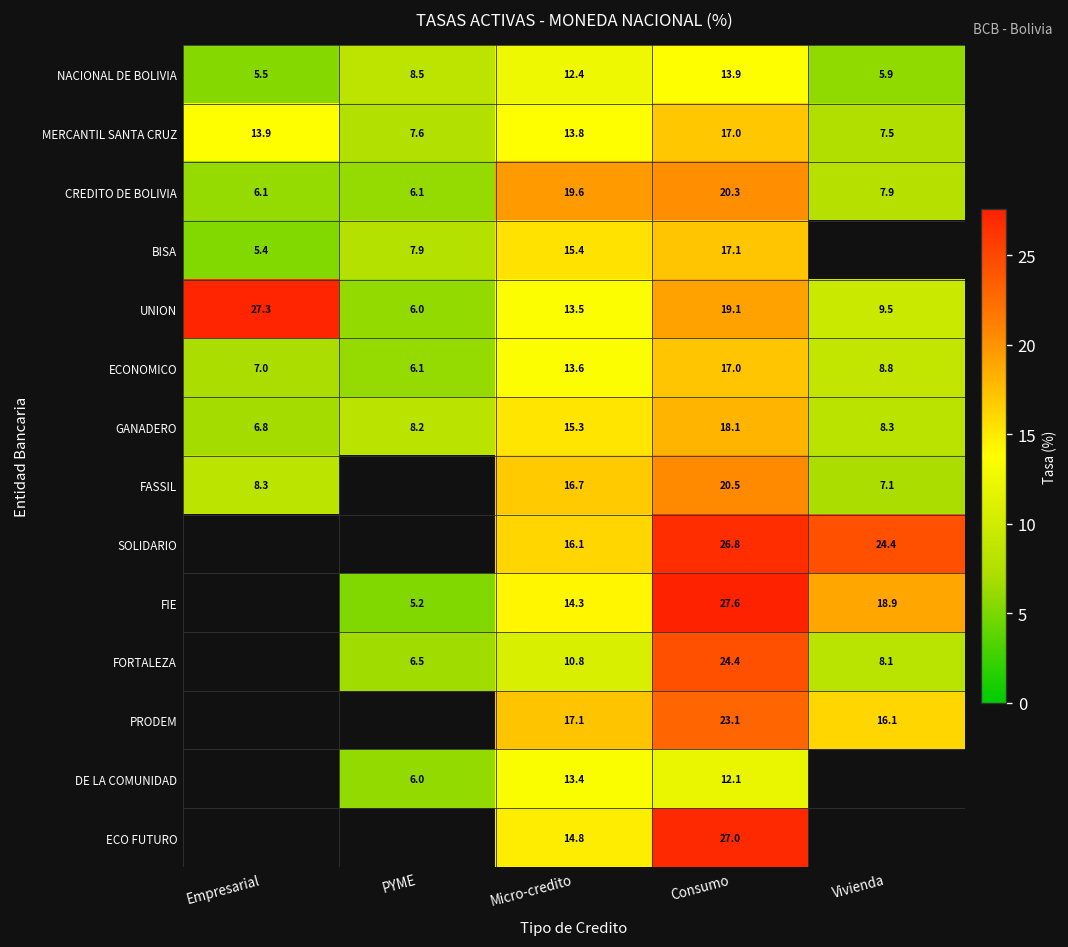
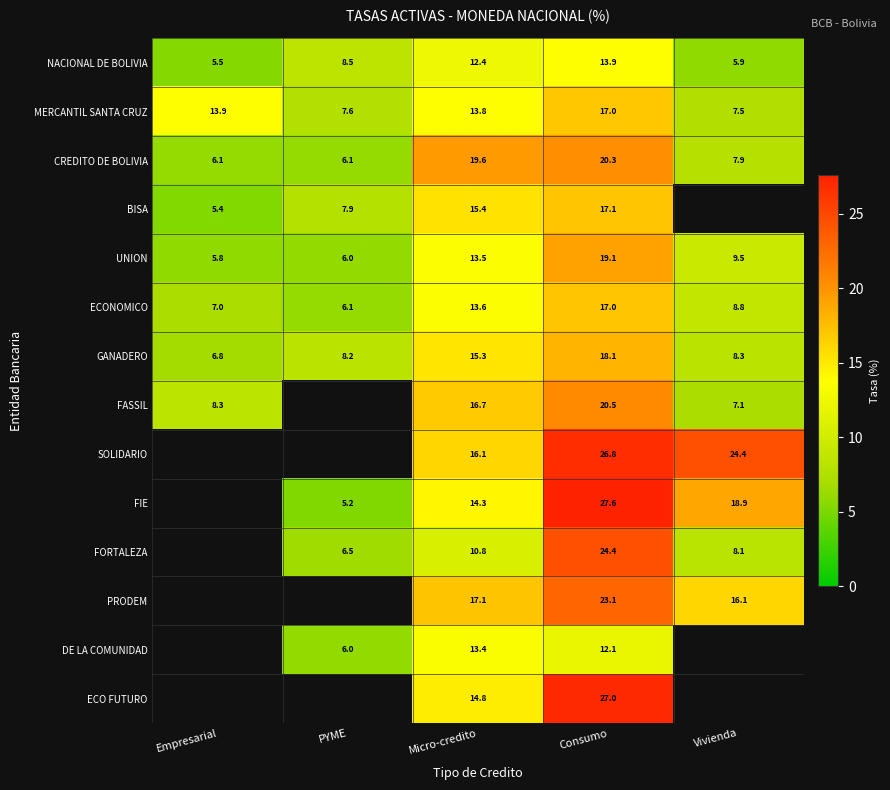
  {
    "NACIONAL DE BOLIVIA": {
      "Empresarial": 5.5,
      "PYME": 8.5,
      "Micro-credito": 12.4,
      "Consumo": 13.9,
      "Vivienda": 5.9
    },
    "MERCANTIL SANTA CRUZ": {
      "Empresarial": 13.9,
      "PYME": 7.6,
      "Micro-credito": 13.8,
      "Consumo": 17.0,
      "Vivienda": 7.5
    },
    "CREDITO DE BOLIVIA": {
      "Empresarial": 6.1,
      "PYME": 6.1,
      "Micro-credito": 19.6,
      "Consumo": 20.3,
      "Vivienda": 7.9
    },
    "BISA": {
      "Empresarial": 5.4,
      "PYME": 7.9,
      "Micro-credito": 15.4,
      "Consumo": 17.1
    },
    "UNION": {
-     "Empresarial": 27.3,
+     "Empresarial": 5.8,
      "PYME": 6.0,
      "Micro-credito": 13.5,
      "Consumo": 19.1,
      "Vivienda": 9.5
    },
    "ECONOMICO": {
      "Empresarial": 7.0,
      "PYME": 6.1,
      "Micro-credito": 13.6,
      "Consumo": 17.0,
      "Vivienda": 8.8
    },
    "GANADERO": {
      "Empresarial": 6.8,
      "PYME": 8.2,
      "Micro-credito": 15.3,
      "Consumo": 18.1,
      "Vivienda": 8.3
    },
    "FASSIL": {
      "Empresarial": 8.3,
      "Micro-credito": 16.7,
      "Consumo": 20.5,
      "Vivienda": 7.1
    },
    "SOLIDARIO": {
      "Micro-credito": 16.1,
      "Consumo": 26.8,
      "Vivienda": 24.4
    },
    "FIE": {
      "PYME": 5.2,
      "Micro-credito": 14.3,
      "Consumo": 27.6,
      "Vivienda": 18.9
    },
    "FORTALEZA": {
      "PYME": 6.5,
      "Micro-credito": 10.8,
      "Consumo": 24.4,
      "Vivienda": 8.1
    },
    "PRODEM": {
      "Micro-credito": 17.1,
      "Consumo": 23.1,
      "Vivienda": 16.1
    },
    "DE LA COMUNIDAD": {
      "PYME": 6.0,
      "Micro-credito": 13.4,
      "Consumo": 12.1
    },
    "ECO FUTURO": {
      "Micro-credito": 14.8,
      "Consumo": 27.0
    }
  }
